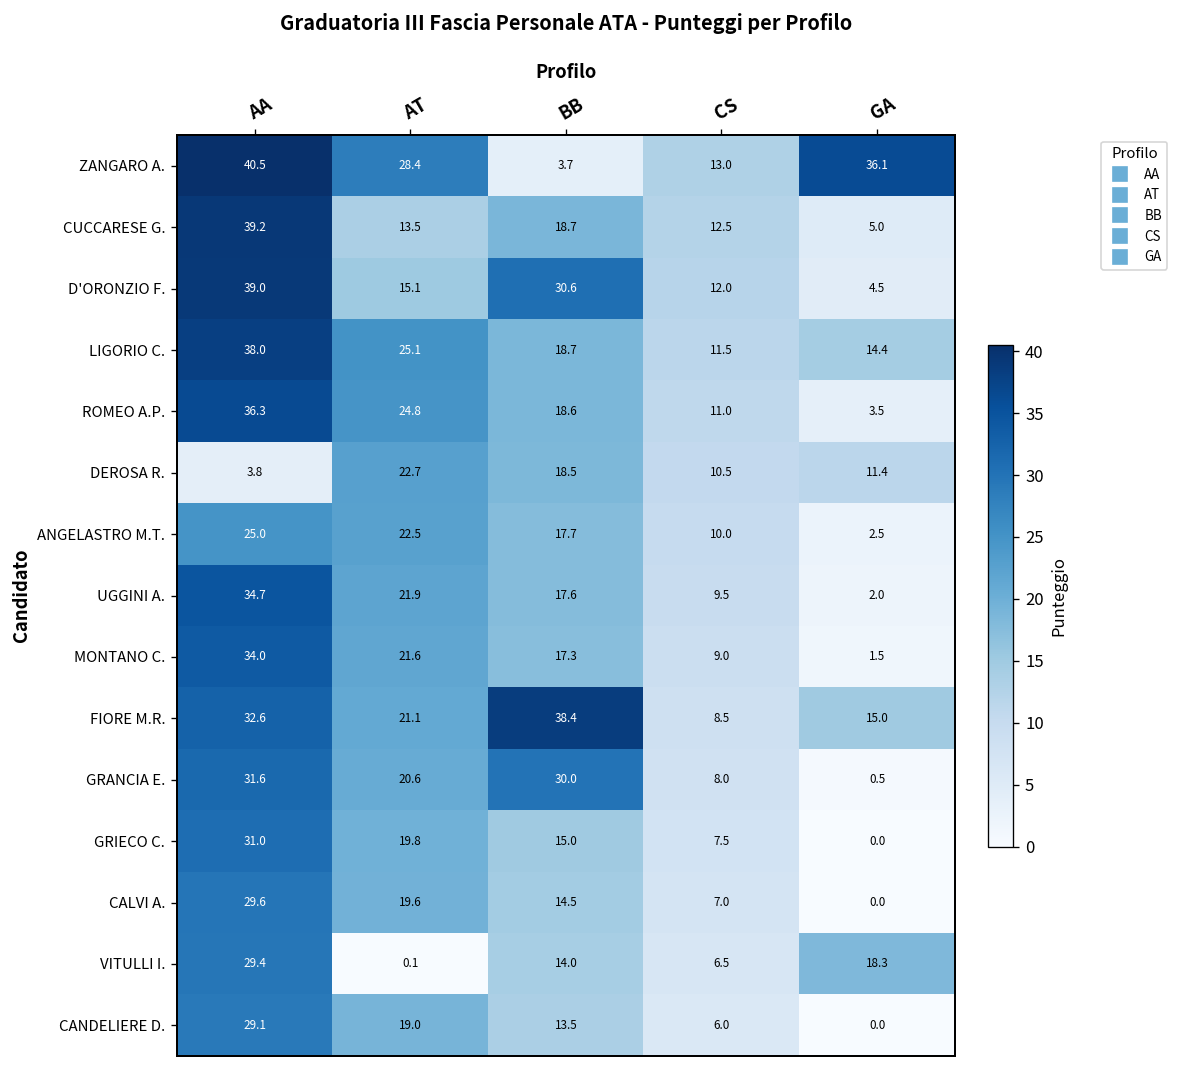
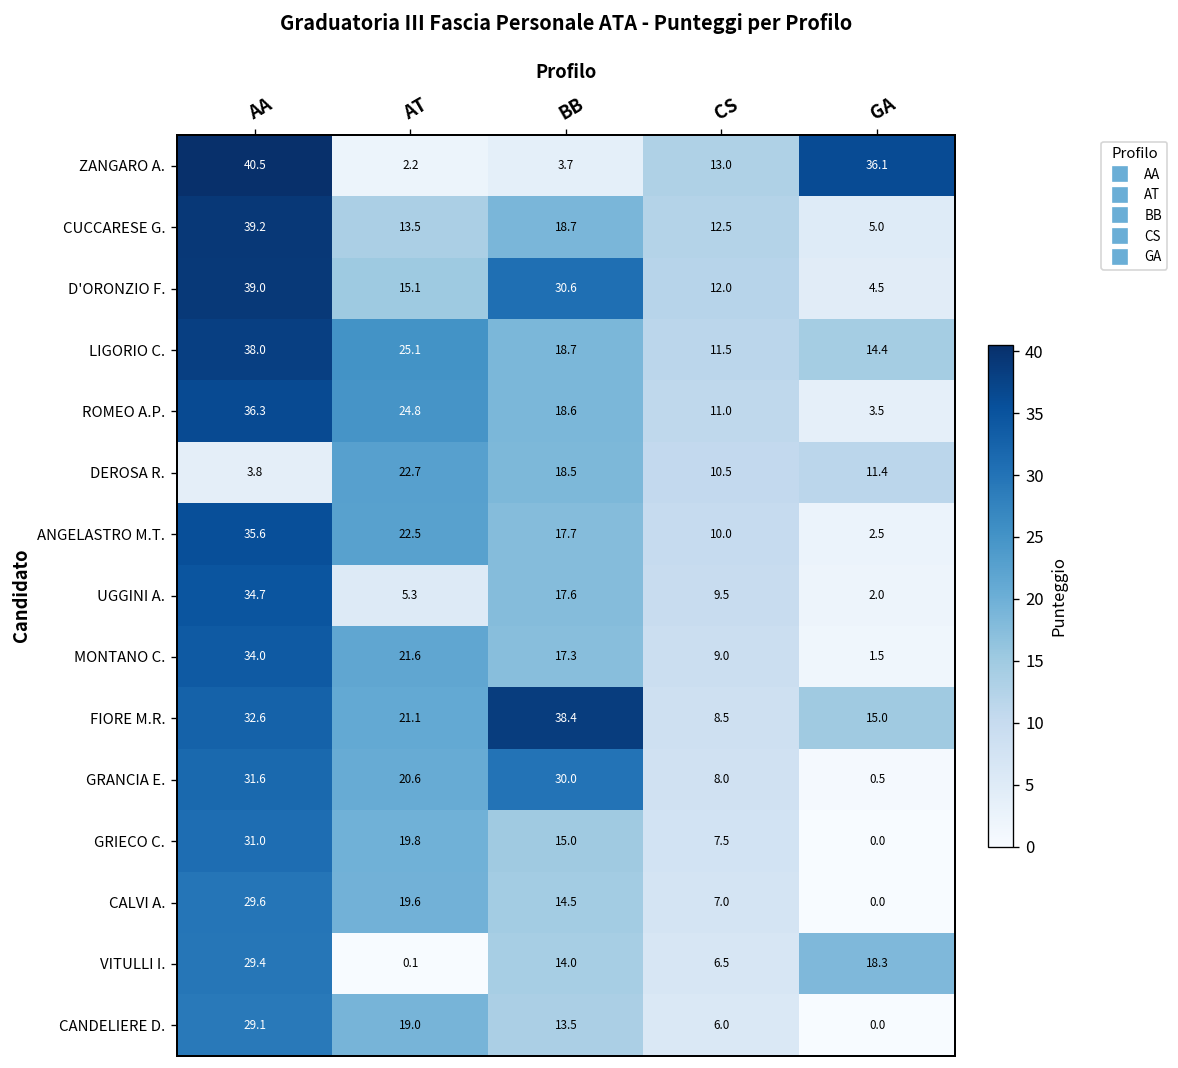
  {
    "ZANGARO A.": {
      "AA": 40.5,
-     "AT": 28.4,
+     "AT": 2.2,
      "BB": 3.7,
      "CS": 13.0,
      "GA": 36.1
    },
    "CUCCARESE G.": {
      "AA": 39.2,
      "AT": 13.5,
      "BB": 18.7,
      "CS": 12.5,
      "GA": 5.0
    },
    "D'ORONZIO F.": {
      "AA": 39.0,
      "AT": 15.1,
      "BB": 30.6,
      "CS": 12.0,
      "GA": 4.5
    },
    "LIGORIO C.": {
      "AA": 38.0,
      "AT": 25.1,
      "BB": 18.7,
      "CS": 11.5,
      "GA": 14.4
    },
    "ROMEO A.P.": {
      "AA": 36.3,
      "AT": 24.8,
      "BB": 18.6,
      "CS": 11.0,
      "GA": 3.5
    },
    "DEROSA R.": {
      "AA": 3.8,
      "AT": 22.7,
      "BB": 18.5,
      "CS": 10.5,
      "GA": 11.4
    },
    "ANGELASTRO M.T.": {
-     "AA": 25.0,
+     "AA": 35.6,
      "AT": 22.5,
      "BB": 17.7,
      "CS": 10.0,
      "GA": 2.5
    },
    "UGGINI A.": {
      "AA": 34.7,
-     "AT": 21.9,
+     "AT": 5.3,
      "BB": 17.6,
      "CS": 9.5,
      "GA": 2.0
    },
    "MONTANO C.": {
      "AA": 34.0,
      "AT": 21.6,
      "BB": 17.3,
      "CS": 9.0,
      "GA": 1.5
    },
    "FIORE M.R.": {
      "AA": 32.6,
      "AT": 21.1,
      "BB": 38.4,
      "CS": 8.5,
      "GA": 15.0
    },
    "GRANCIA E.": {
      "AA": 31.6,
      "AT": 20.6,
      "BB": 30.0,
      "CS": 8.0,
      "GA": 0.5
    },
    "GRIECO C.": {
      "AA": 31.0,
      "AT": 19.8,
      "BB": 15.0,
      "CS": 7.5,
      "GA": 0.0
    },
    "CALVI A.": {
      "AA": 29.6,
      "AT": 19.6,
      "BB": 14.5,
      "CS": 7.0,
      "GA": 0.0
    },
    "VITULLI I.": {
      "AA": 29.4,
      "AT": 0.1,
      "BB": 14.0,
      "CS": 6.5,
      "GA": 18.3
    },
    "CANDELIERE D.": {
      "AA": 29.1,
      "AT": 19.0,
      "BB": 13.5,
      "CS": 6.0,
      "GA": 0.0
    }
  }
